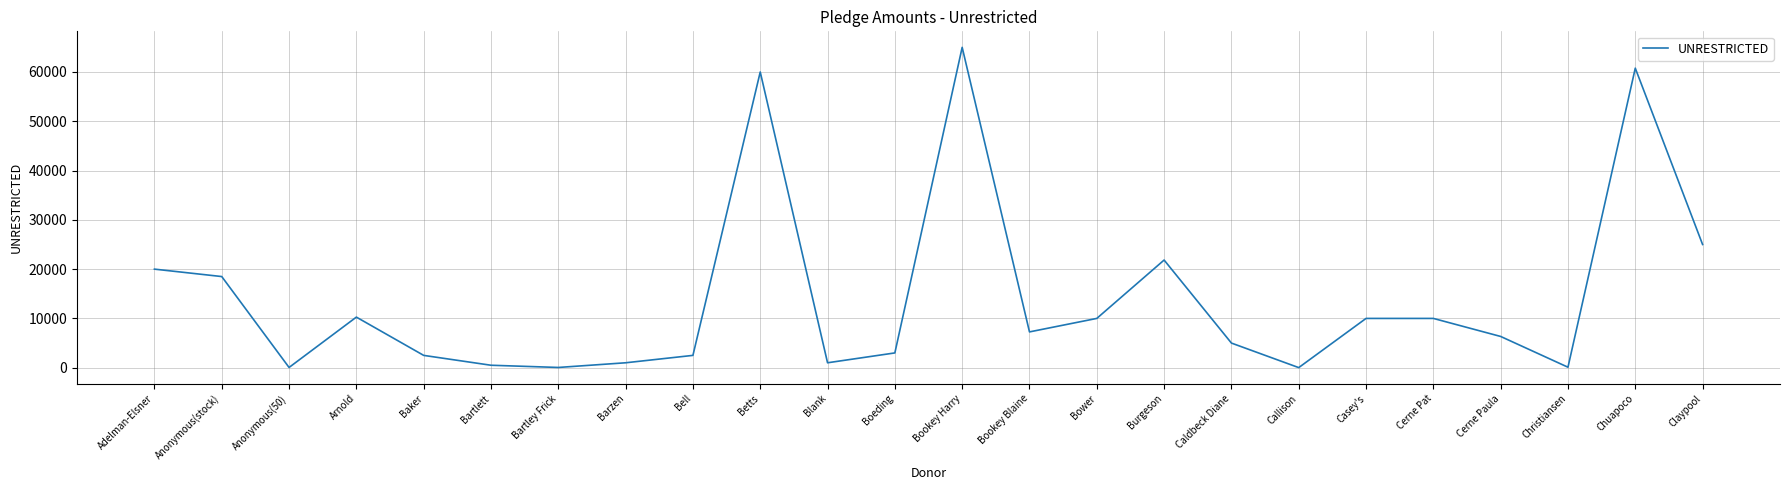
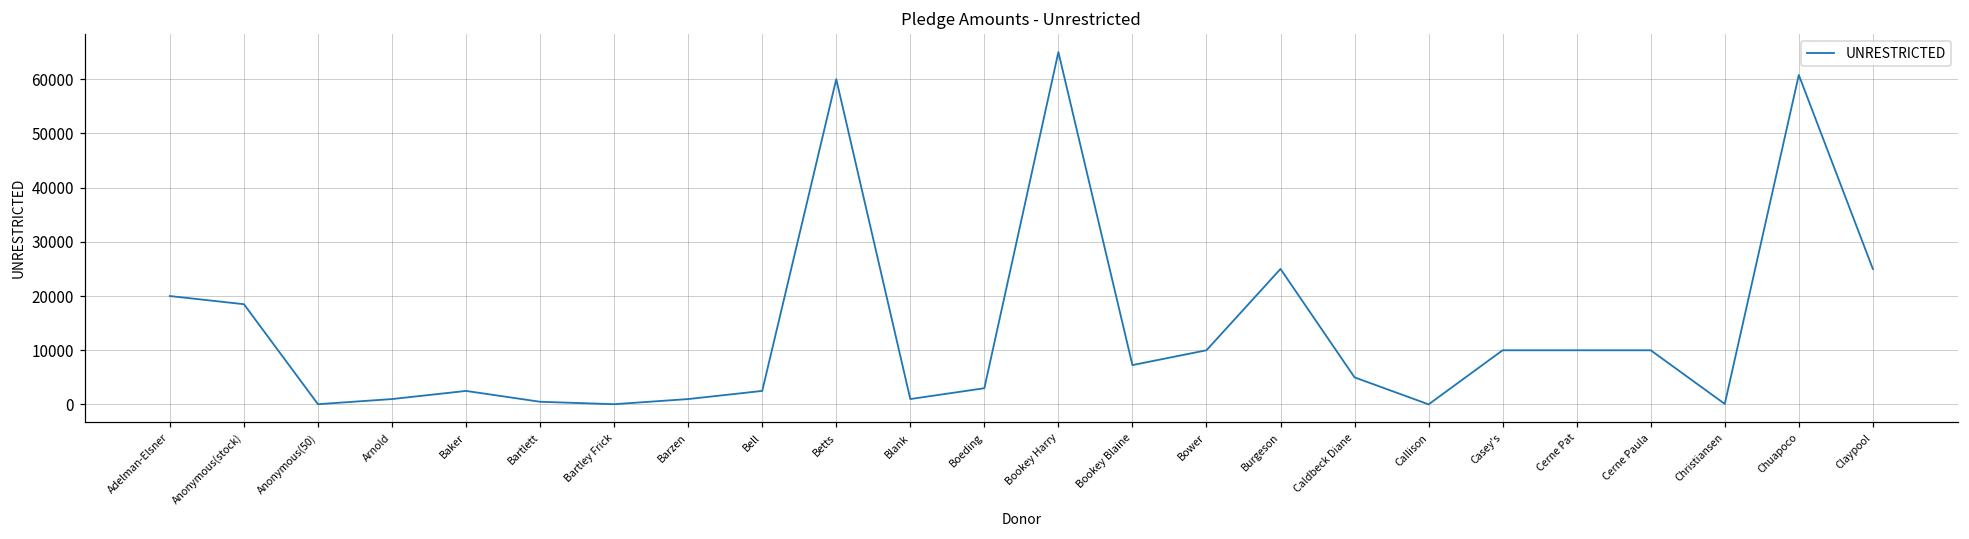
  {
    "Adelman-Elsner": 20000,
    "Anonymous(stock)": 18000,
    "Anonymous(50)": 0,
-   "Arnold": 10000,
+   "Arnold": 1000,
    "Baker": 3000,
    "Bartlett": 1000,
    "Bartley Frick": 0,
    "Barzen": 1000,
    "Bell": 3000,
    "Betts": 60000,
    "Blank": 1000,
    "Boeding": 3000,
    "Bookey Harry": 65000,
    "Bookey Blaine": 7000,
    "Bower": 10000,
-   "Burgeson": 22000,
+   "Burgeson": 25000,
    "Caldbeck Diane": 5000,
    "Callison": 0,
    "Casey's": 10000,
    "Cerne Pat": 10000,
-   "Cerne Paula": 6000,
+   "Cerne Paula": 10000,
    "Christiansen": 0,
    "Chuapoco": 61000,
    "Claypool": 25000
  }
